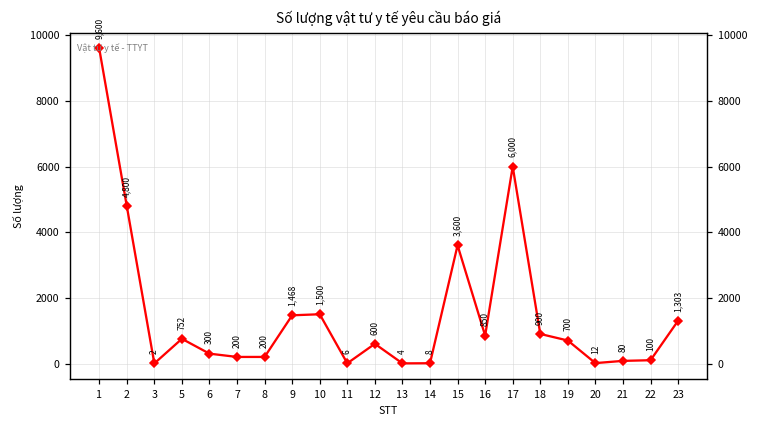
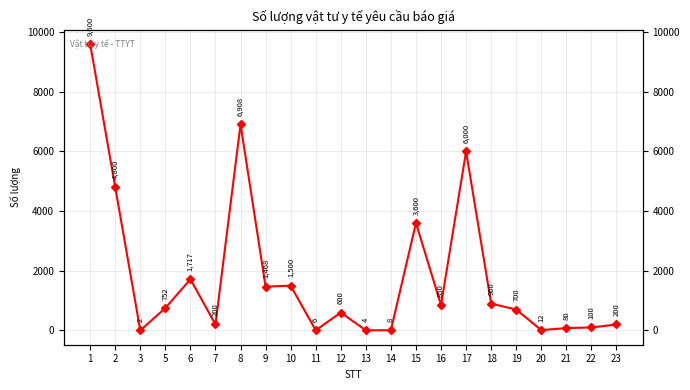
  {
    "1": "9,600",
    "2": "4,800",
    "3": "2",
    "5": "752",
-   "6": "300",
+   "6": "1,717",
    "7": "200",
-   "8": "200",
+   "8": "6,908",
    "9": "1,468",
    "10": "1,500",
    "11": "6",
    "12": "600",
    "13": "4",
    "14": "8",
    "15": "3,600",
    "16": "850",
    "17": "6,000",
    "18": "900",
    "19": "700",
    "20": "12",
    "21": "80",
    "22": "100",
-   "23": "1,303"
+   "23": "200"
  }
